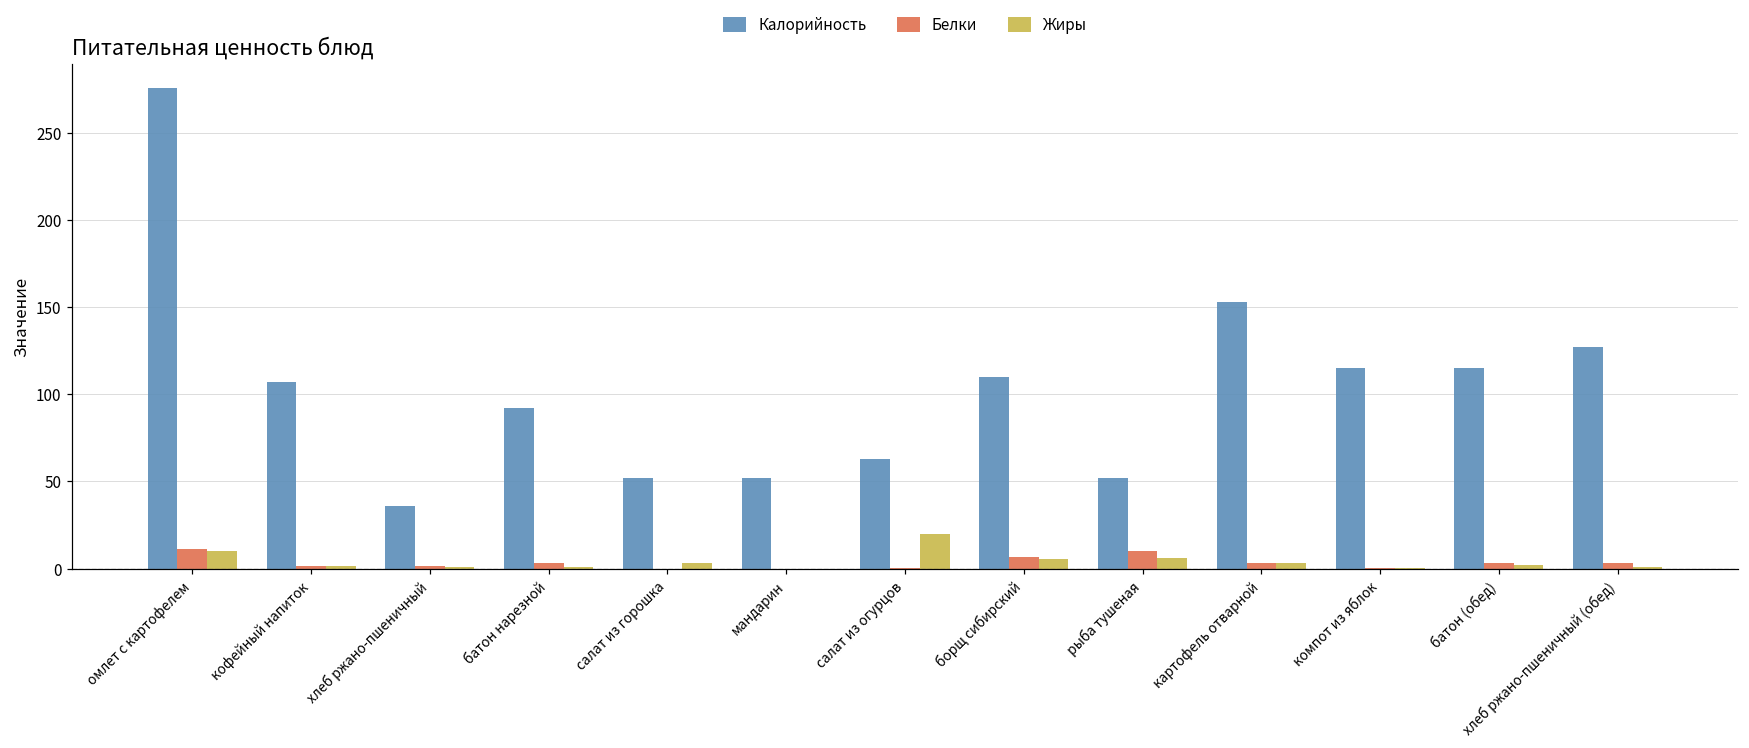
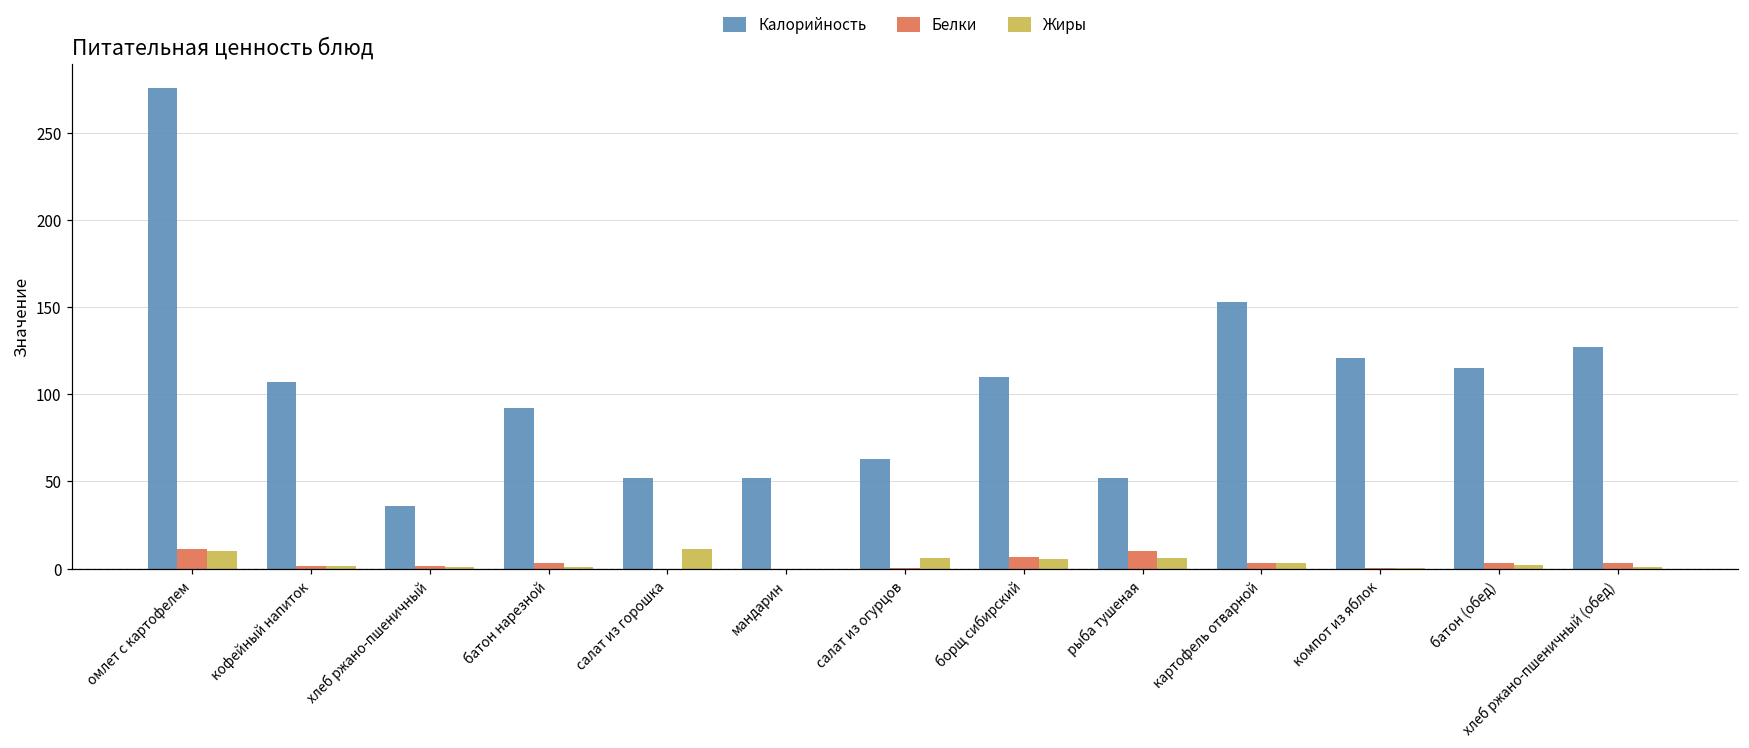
  {
    "Калорийность": {
      "омлет с картофелем": 276,
      "кофейный напиток": 107,
      "хлеб ржано-пшеничный": 36,
      "батон нарезной": 92,
      "салат из горошка": 52,
      "мандарин": 52,
      "салат из огурцов": 63,
      "борщ сибирский": 110,
      "рыба тушеная": 52,
      "картофель отварной": 153,
-     "компот из яблок": 115,
+     "компот из яблок": 121,
      "батон (обед)": 115,
      "хлеб ржано-пшеничный (обед)": 127
    },
    "Белки": {
      "омлет с картофелем": 11,
      "хлеб ржано-пшеничный": 2,
      "батон нарезной": 3,
      "салат из горошка": 0,
      "мандарин": 0,
      "борщ сибирский": 7,
      "рыба тушеная": 10,
      "картофель отварной": 3,
      "батон (обед)": 3,
      "хлеб ржано-пшеничный (обед)": 3
    },
    "Жиры": {
      "омлет с картофелем": 10,
-     "салат из горошка": 3,
+     "салат из горошка": 11,
      "мандарин": 0,
-     "салат из огурцов": 20,
+     "салат из огурцов": 6,
      "борщ сибирский": 5,
      "рыба тушеная": 6,
      "картофель отварной": 3,
      "батон (обед)": 2
    }
  }
